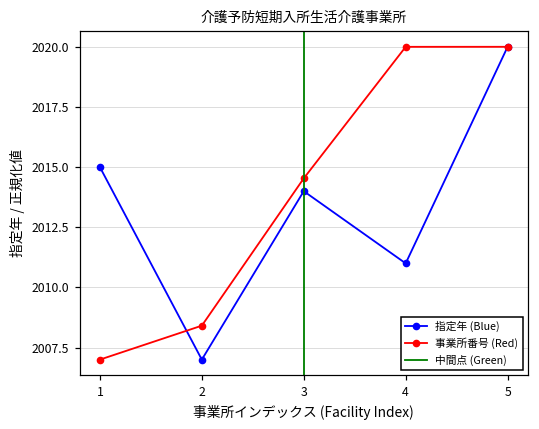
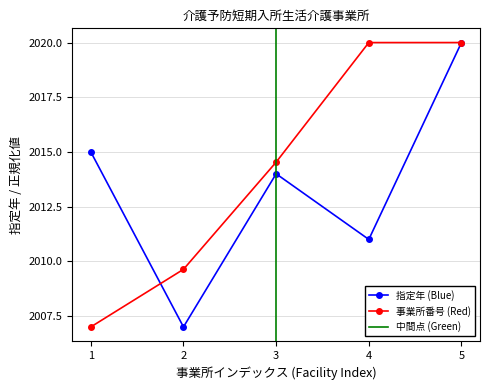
  {
    "指定年 (Blue)": {
      "1": 2015.0,
      "2": 2007.0,
      "3": 2014.0,
      "4": 2011.0
    },
    "事業所番号 (Red)": {
      "1": 2007.0,
-     "2": 2008.4,
+     "2": 2009.6,
      "3": 2014.5,
      "4": 2020.0
    }
  }
